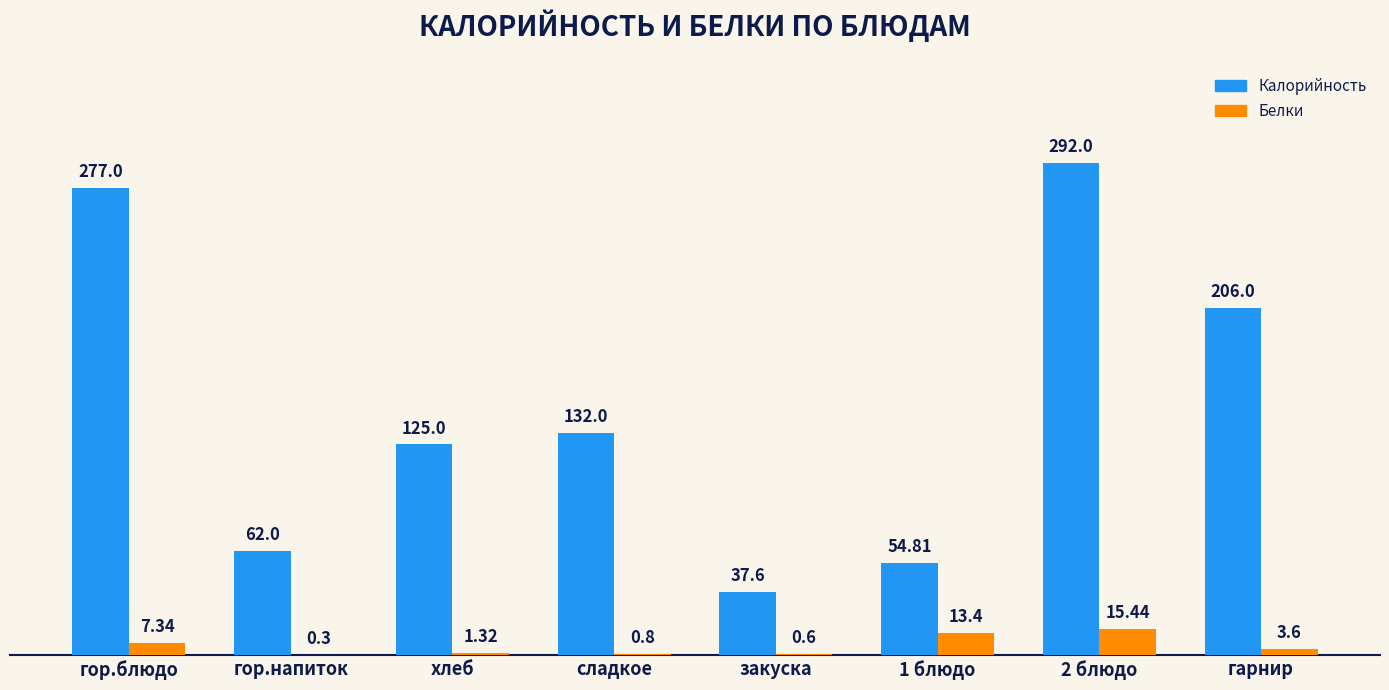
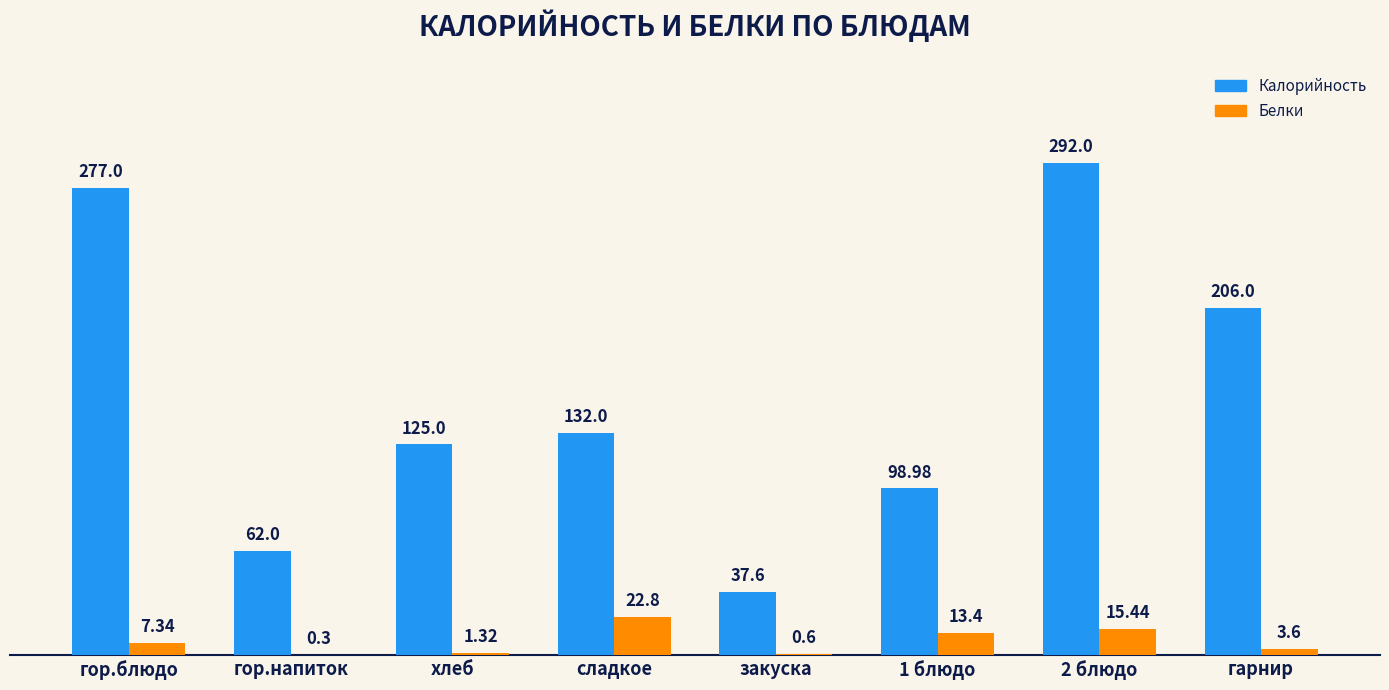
  {
    "Калорийность": {
      "гор.блюдо": 277.0,
      "гор.напиток": 62.0,
      "хлеб": 125.0,
      "сладкое": 132.0,
      "закуска": 37.6,
-     "1 блюдо": 54.81,
+     "1 блюдо": 98.98,
      "2 блюдо": 292.0,
      "гарнир": 206.0
    },
    "Белки": {
      "гор.блюдо": 7.34,
      "гор.напиток": 0.3,
      "хлеб": 1.32,
-     "сладкое": 0.8,
+     "сладкое": 22.8,
      "закуска": 0.6,
      "1 блюдо": 13.4,
      "2 блюдо": 15.44,
      "гарнир": 3.6
    }
  }
